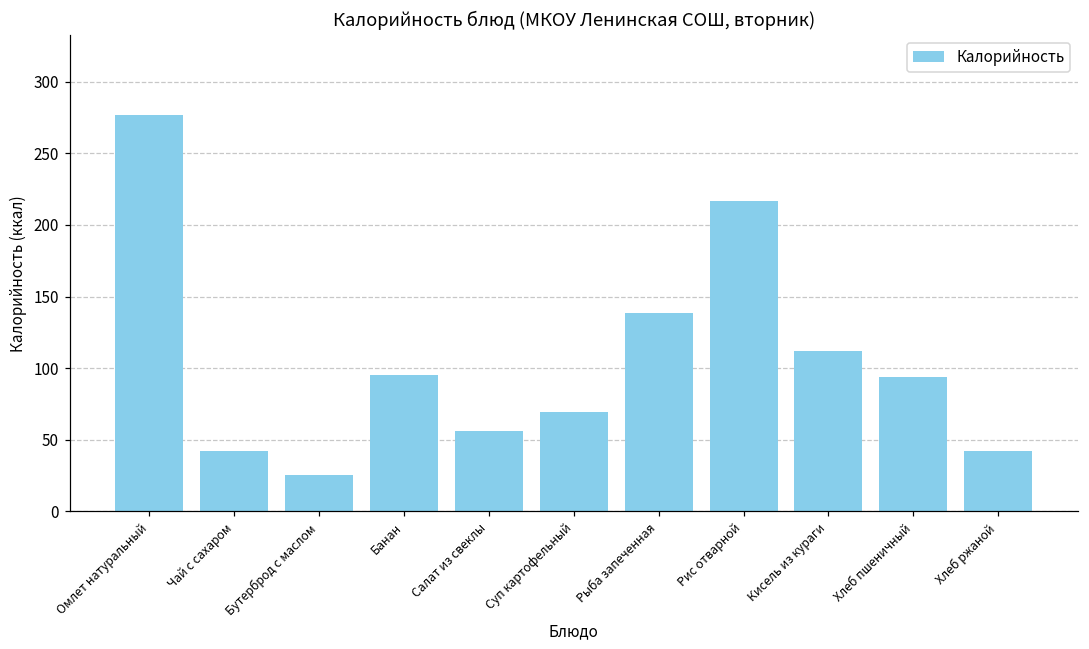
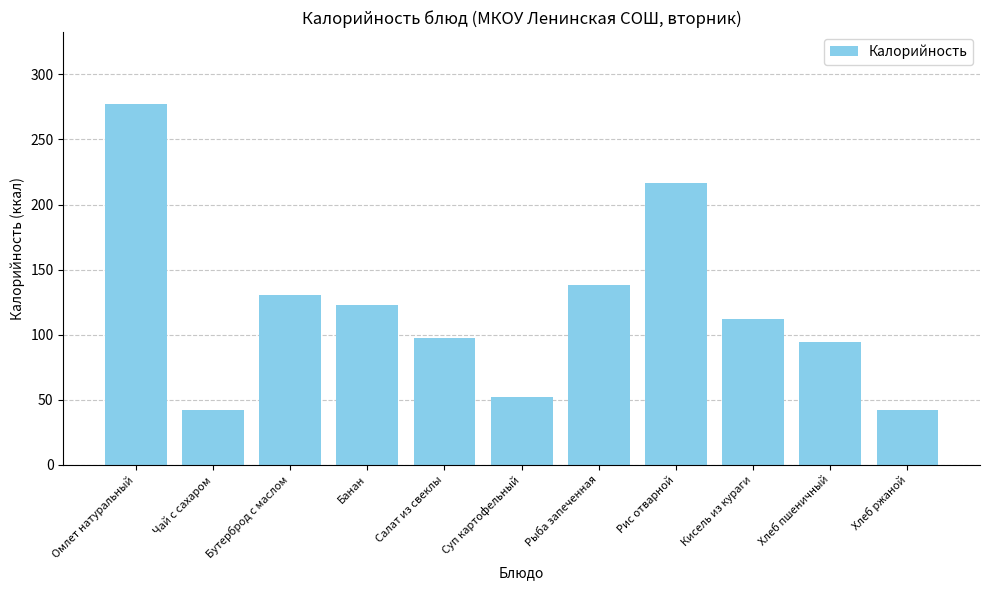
  {
    "Омлет натуральный": 277,
    "Чай с сахаром": 42,
-   "Бутерброд с маслом": 26,
-   "Банан": 95,
-   "Салат из свеклы": 56,
-   "Суп картофельный": 69,
+   "Бутерброд с маслом": 131,
+   "Банан": 123,
+   "Салат из свеклы": 97,
+   "Суп картофельный": 52,
    "Рыба запеченная": 139,
    "Рис отварной": 217,
    "Кисель из кураги": 112,
    "Хлеб пшеничный": 94,
    "Хлеб ржаной": 42
  }
